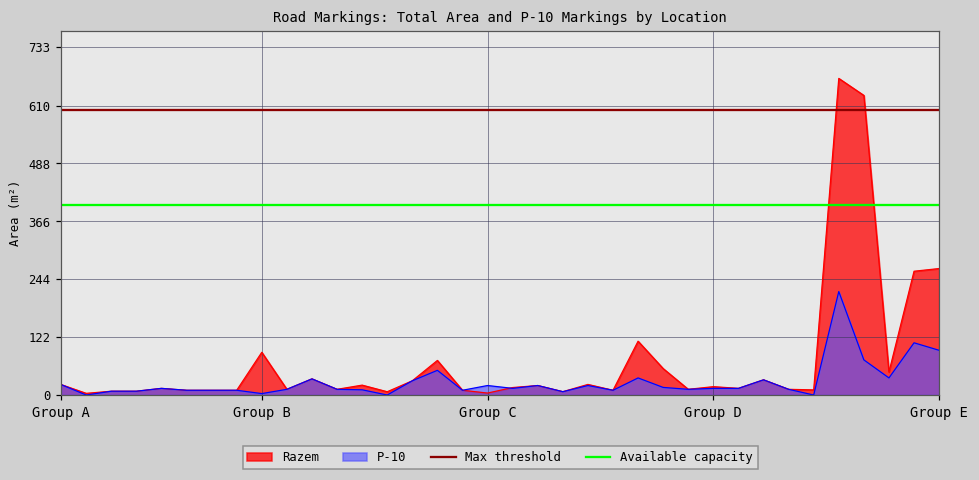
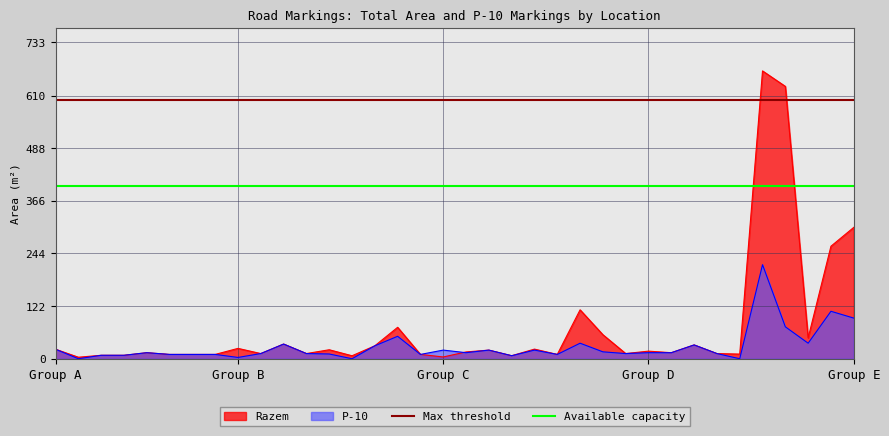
  {
    "Razem": {
-     "Group B": 90,
+     "Group B": 20,
      "Group C": 0,
-     "Group E": 270
+     "Group E": 300
    },
    "P-10": {
      "Group B": 0,
      "Group C": 20,
      "Group E": 90
    }
  }
